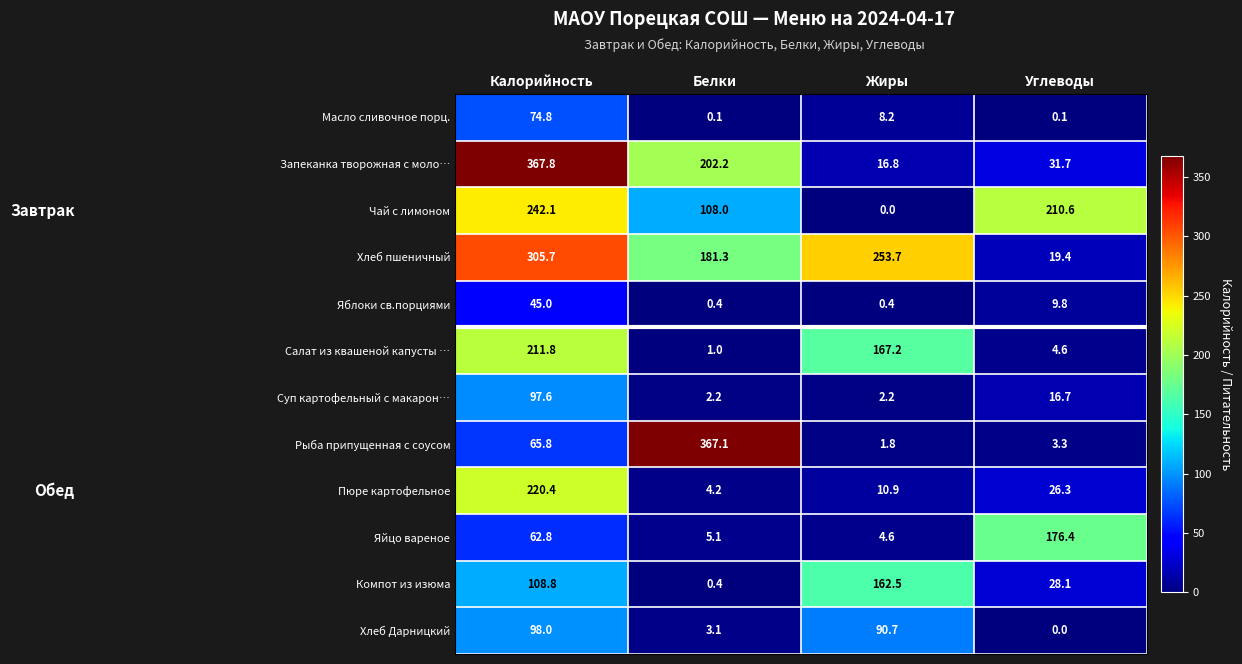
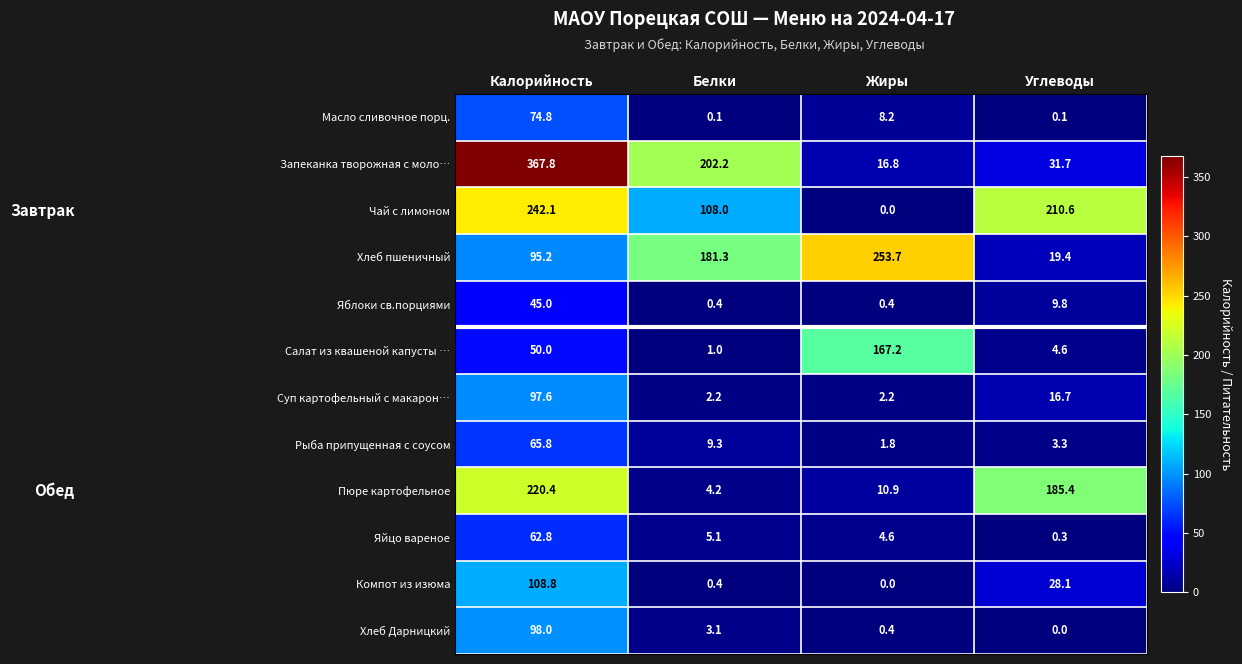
  {
    "Масло сливочное порц.": {
      "Калорийность": 74.8,
      "Белки": 0.1,
      "Жиры": 8.2,
      "Углеводы": 0.1
    },
    "Запеканка творожная с моло…": {
      "Калорийность": 367.8,
      "Белки": 202.2,
      "Жиры": 16.8,
      "Углеводы": 31.7
    },
    "Чай с лимоном": {
      "Калорийность": 242.1,
      "Белки": 108.0,
      "Жиры": 0.0,
      "Углеводы": 210.6
    },
    "Хлеб пшеничный": {
-     "Калорийность": 305.7,
+     "Калорийность": 95.2,
      "Белки": 181.3,
      "Жиры": 253.7,
      "Углеводы": 19.4
    },
    "Яблоки св.порциями": {
      "Калорийность": 45.0,
      "Белки": 0.4,
      "Жиры": 0.4,
      "Углеводы": 9.8
    },
    "Салат из квашеной капусты …": {
-     "Калорийность": 211.8,
+     "Калорийность": 50.0,
      "Белки": 1.0,
      "Жиры": 167.2,
      "Углеводы": 4.6
    },
    "Суп картофельный с макарон…": {
      "Калорийность": 97.6,
      "Белки": 2.2,
      "Жиры": 2.2,
      "Углеводы": 16.7
    },
    "Рыба припущенная с соусом": {
      "Калорийность": 65.8,
-     "Белки": 367.1,
+     "Белки": 9.3,
      "Жиры": 1.8,
      "Углеводы": 3.3
    },
    "Пюре картофельное": {
      "Калорийность": 220.4,
      "Белки": 4.2,
      "Жиры": 10.9,
-     "Углеводы": 26.3
+     "Углеводы": 185.4
    },
    "Яйцо вареное": {
      "Калорийность": 62.8,
      "Белки": 5.1,
      "Жиры": 4.6,
-     "Углеводы": 176.4
+     "Углеводы": 0.3
    },
    "Компот из изюма": {
      "Калорийность": 108.8,
      "Белки": 0.4,
-     "Жиры": 162.5,
+     "Жиры": 0.0,
      "Углеводы": 28.1
    },
    "Хлеб Дарницкий": {
      "Калорийность": 98.0,
      "Белки": 3.1,
-     "Жиры": 90.7,
+     "Жиры": 0.4,
      "Углеводы": 0.0
    }
  }
